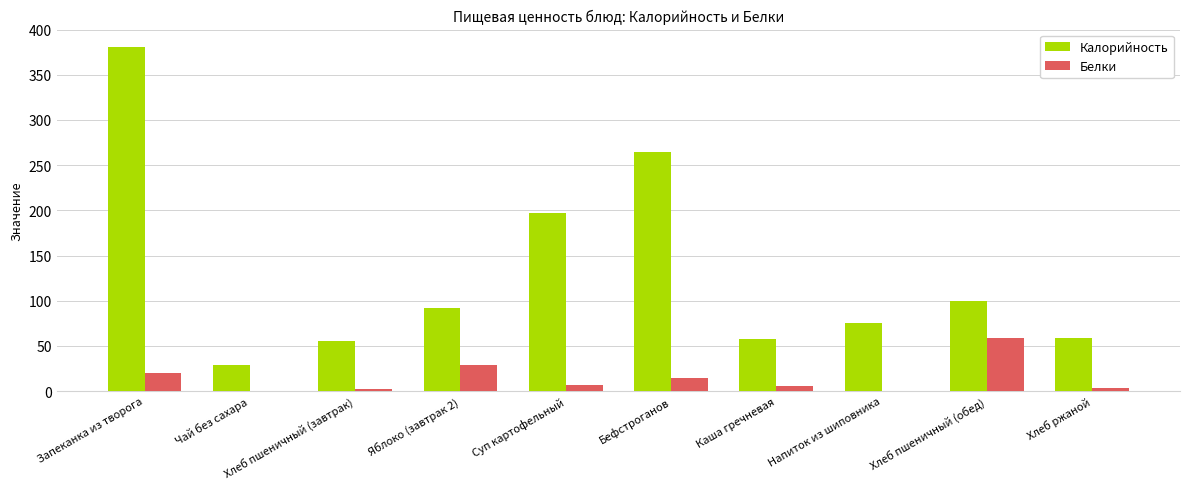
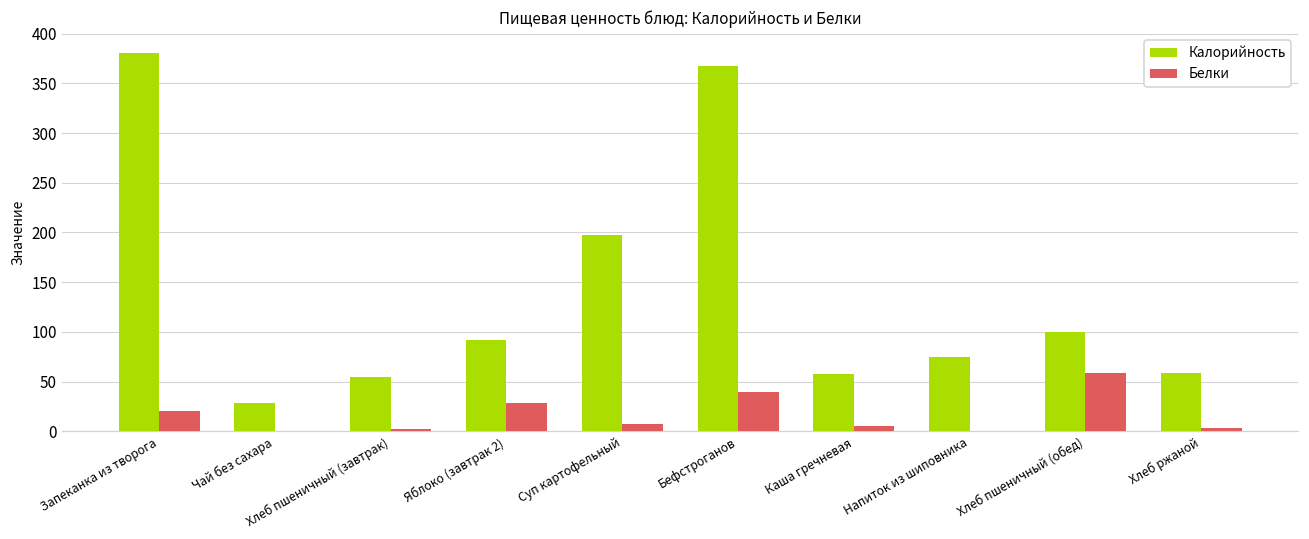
  {
    "Калорийность": {
      "Запеканка из творога": 380,
      "Чай без сахара": 30,
      "Хлеб пшеничный (завтрак)": 60,
      "Яблоко (завтрак 2)": 90,
      "Суп картофельный": 200,
-     "Бефстроганов": 260,
+     "Бефстроганов": 370,
      "Каша гречневая": 60,
      "Напиток из шиповника": 80,
      "Хлеб пшеничный (обед)": 100,
      "Хлеб ржаной": 60
    },
    "Белки": {
      "Запеканка из творога": 20,
      "Яблоко (завтрак 2)": 30,
      "Суп картофельный": 10,
-     "Бефстроганов": 20,
+     "Бефстроганов": 40,
      "Каша гречневая": 10,
      "Хлеб пшеничный (обед)": 60,
      "Хлеб ржаной": 0
    }
  }
